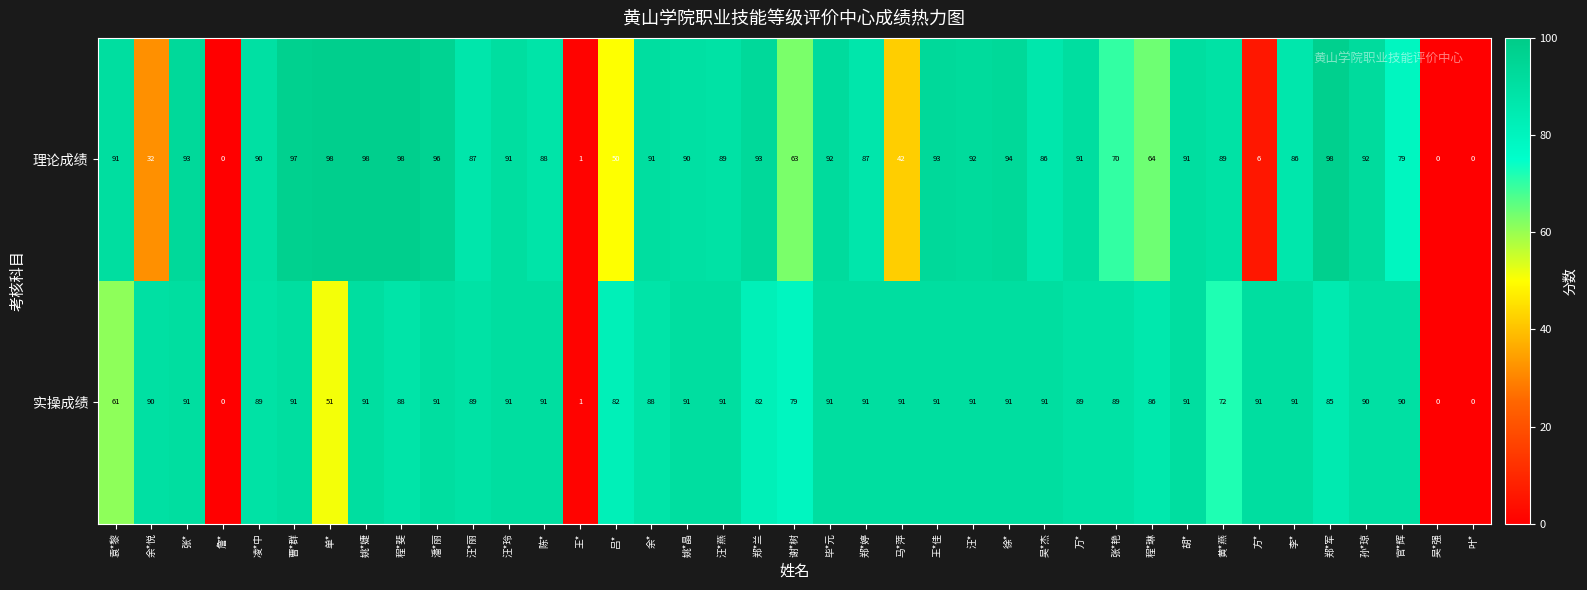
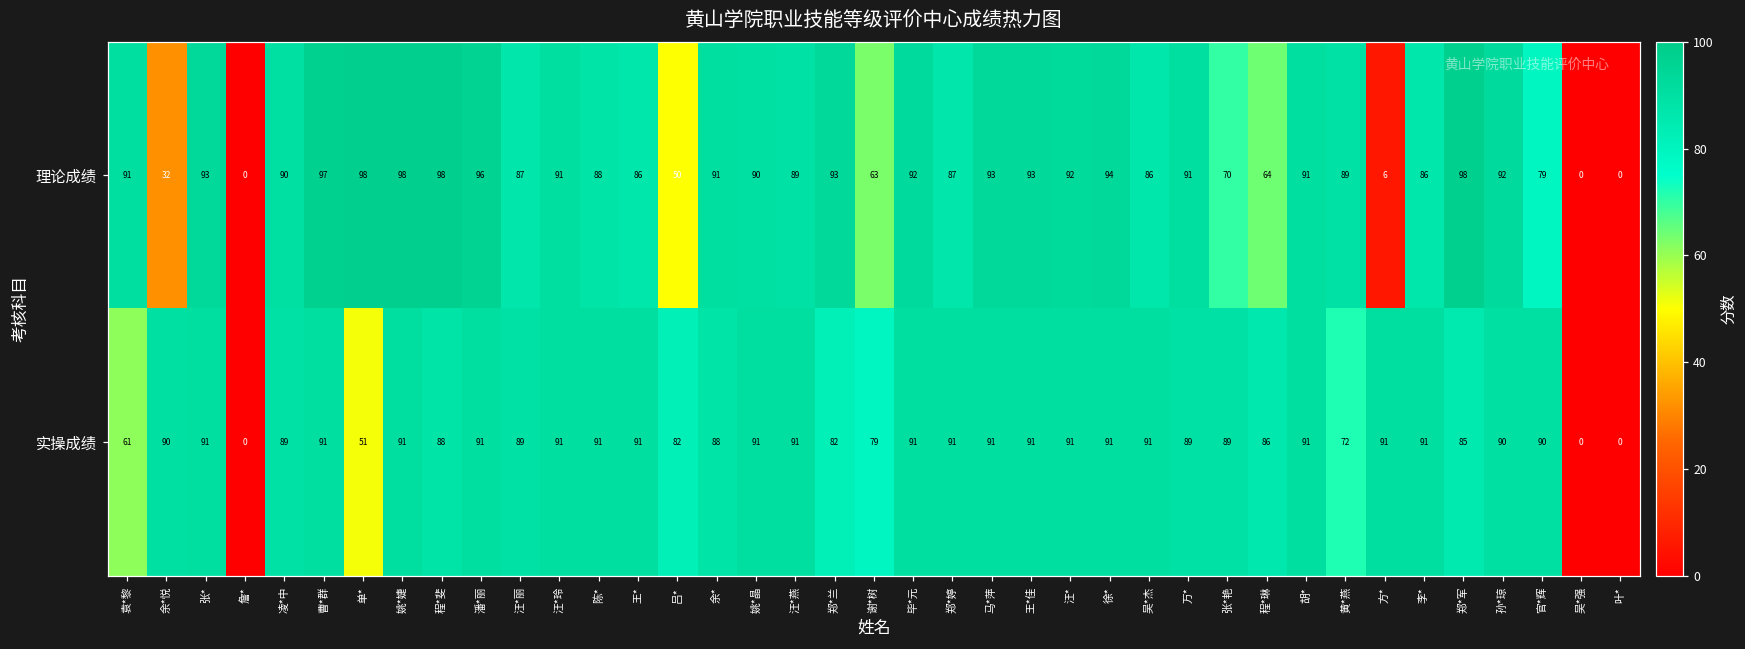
  {
    "理论成绩": {
      "袁*黎": 91,
      "余*悦": 32,
      "张*": 93,
      "詹*": 0,
      "凌*中": 90,
      "曹*群": 97,
      "单*": 98,
      "姚*婕": 98,
      "程*斐": 98,
      "潘*丽": 96,
      "汪*丽": 87,
      "汪*玲": 91,
      "陈*": 88,
-     "王*": 1,
+     "王*": 86,
      "吕*": 50,
      "余*": 91,
      "姚*晶": 90,
      "汪*燕": 89,
      "郑*兰": 93,
      "谢*树": 63,
      "毕*元": 92,
      "郑*婷": 87,
-     "马*萍": 42,
+     "马*萍": 93,
      "王*佳": 93,
      "汪*": 92,
      "徐*": 94,
      "吴*杰": 86,
      "万*": 91,
      "张*艳": 70,
      "程*琳": 64,
      "胡*": 91,
      "黄*燕": 89,
      "方*": 6,
      "李*": 86,
      "郑*军": 98,
      "孙*琼": 92,
      "吴*强": 0,
      "叶*": 0
    },
    "实操成绩": {
      "袁*黎": 61,
      "余*悦": 90,
      "张*": 91,
      "詹*": 0,
      "凌*中": 89,
      "曹*群": 91,
      "单*": 51,
      "姚*婕": 91,
      "程*斐": 88,
      "潘*丽": 91,
      "汪*丽": 89,
      "汪*玲": 91,
      "陈*": 91,
-     "王*": 1,
+     "王*": 91,
      "吕*": 82,
      "余*": 88,
      "姚*晶": 91,
      "汪*燕": 91,
      "郑*兰": 82,
      "谢*树": 79,
      "毕*元": 91,
      "郑*婷": 91,
      "马*萍": 91,
      "王*佳": 91,
      "汪*": 91,
      "徐*": 91,
      "吴*杰": 91,
      "万*": 89,
      "张*艳": 89,
      "程*琳": 86,
      "胡*": 91,
      "黄*燕": 72,
      "方*": 91,
      "李*": 91,
      "郑*军": 85,
      "孙*琼": 90,
      "官*辉": 90,
      "吴*强": 0,
      "叶*": 0
    }
  }
